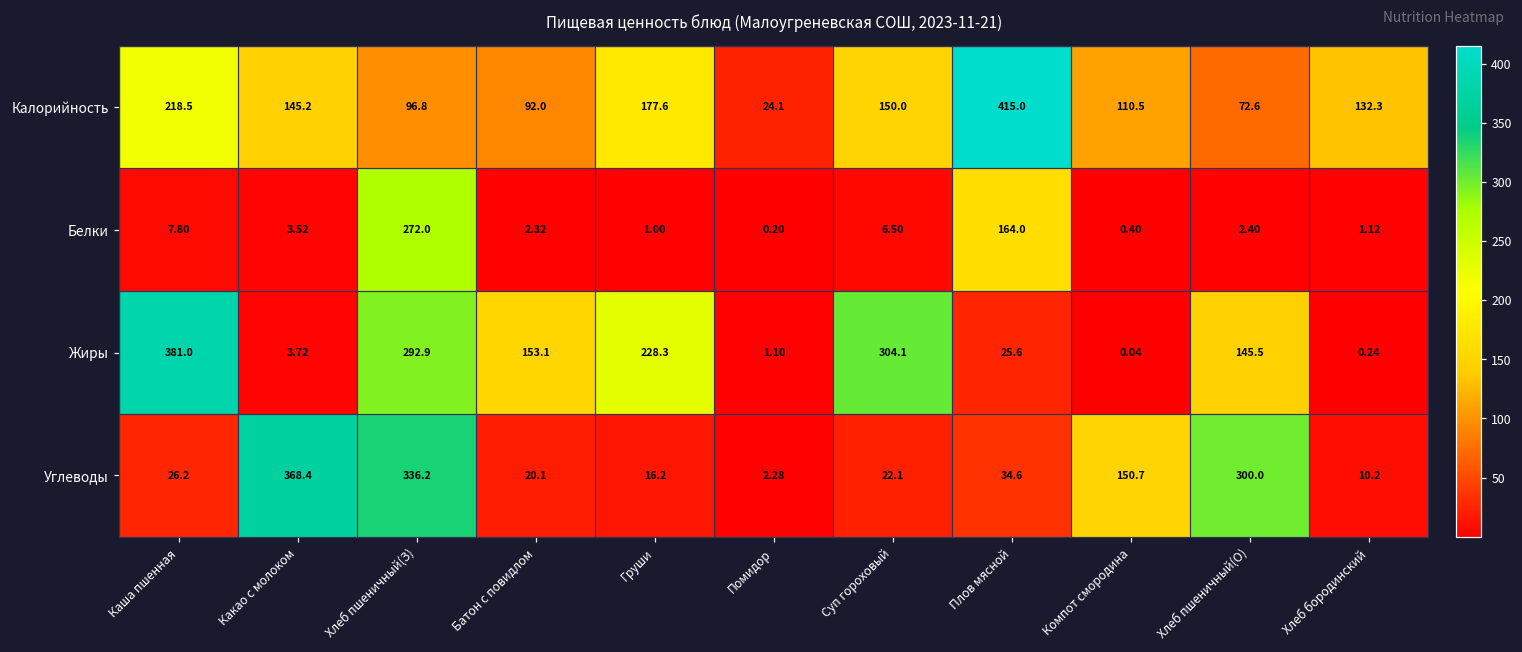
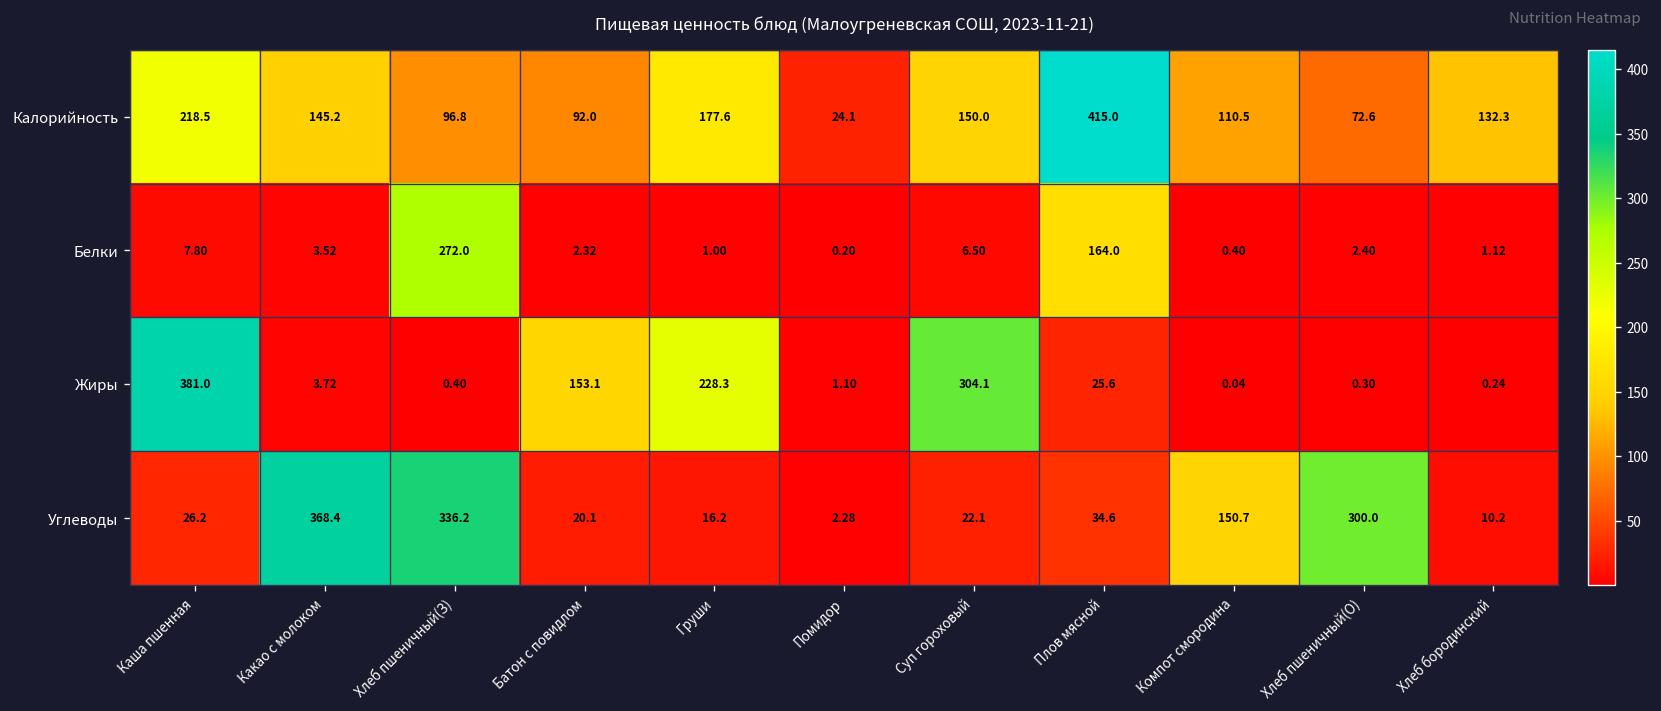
  {
    "Калорийность": {
      "Каша пшенная": 218.5,
      "Какао с молоком": 145.2,
      "Хлеб пшеничный(З)": 96.8,
      "Батон с повидлом": 92.0,
      "Груши": 177.6,
      "Помидор": 24.1,
      "Суп гороховый": 150.0,
      "Плов мясной": 415.0,
      "Компот смородина": 110.5,
      "Хлеб пшеничный(О)": 72.6,
      "Хлеб бородинский": 132.3
    },
    "Белки": {
      "Каша пшенная": 7.80,
      "Какао с молоком": 3.52,
      "Хлеб пшеничный(З)": 272.0,
      "Батон с повидлом": 2.32,
      "Груши": 1.00,
      "Помидор": 0.20,
      "Суп гороховый": 6.50,
      "Плов мясной": 164.0,
      "Компот смородина": 0.40,
      "Хлеб пшеничный(О)": 2.40,
      "Хлеб бородинский": 1.12
    },
    "Жиры": {
      "Каша пшенная": 381.0,
      "Какао с молоком": 3.72,
-     "Хлеб пшеничный(З)": 292.9,
+     "Хлеб пшеничный(З)": 0.40,
      "Батон с повидлом": 153.1,
      "Груши": 228.3,
      "Помидор": 1.10,
      "Суп гороховый": 304.1,
      "Плов мясной": 25.6,
      "Компот смородина": 0.04,
-     "Хлеб пшеничный(О)": 145.5,
+     "Хлеб пшеничный(О)": 0.30,
      "Хлеб бородинский": 0.24
    },
    "Углеводы": {
      "Каша пшенная": 26.2,
      "Какао с молоком": 368.4,
      "Хлеб пшеничный(З)": 336.2,
      "Батон с повидлом": 20.1,
      "Груши": 16.2,
      "Помидор": 2.28,
      "Суп гороховый": 22.1,
      "Плов мясной": 34.6,
      "Компот смородина": 150.7,
      "Хлеб пшеничный(О)": 300.0,
      "Хлеб бородинский": 10.2
    }
  }
